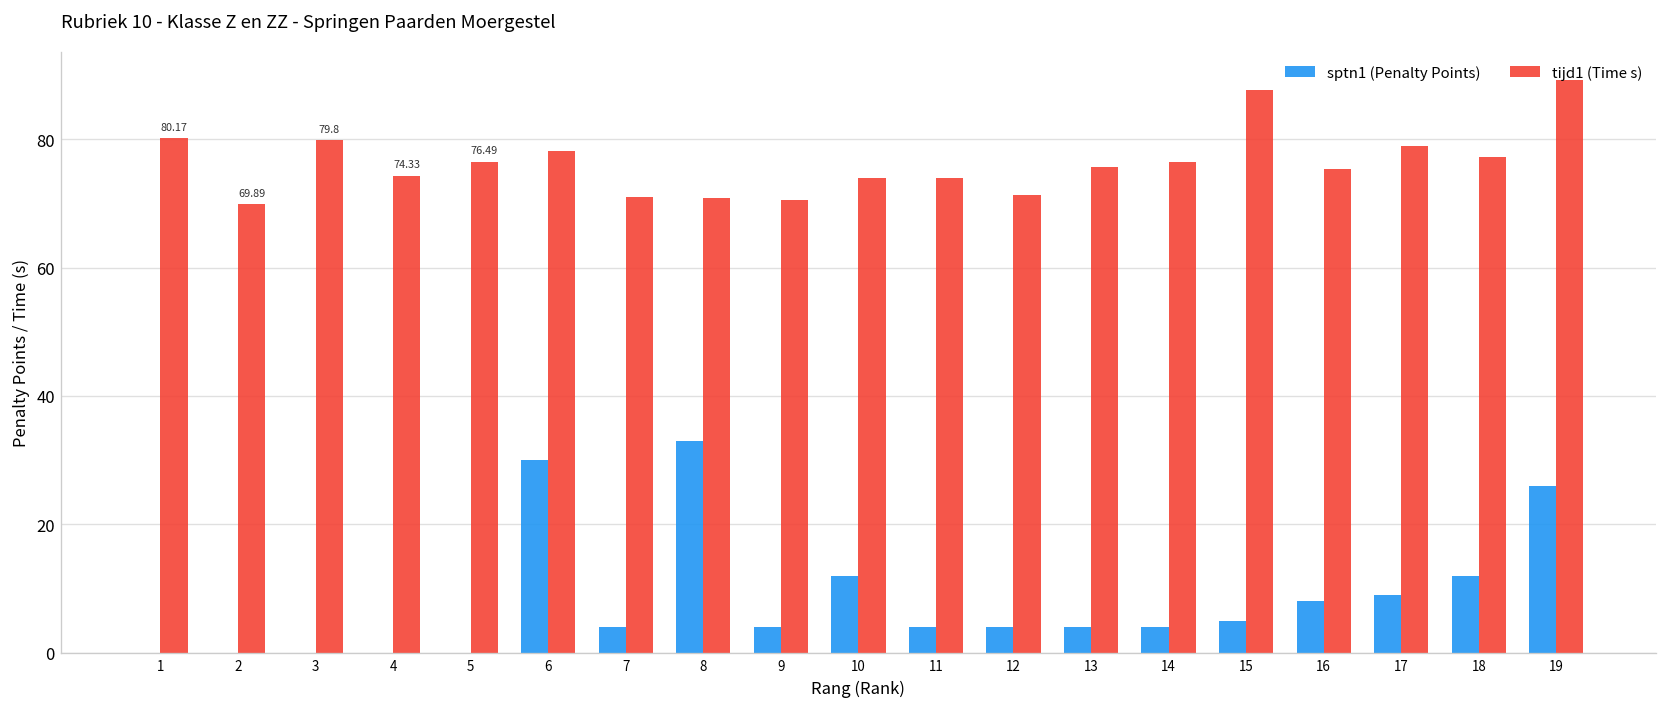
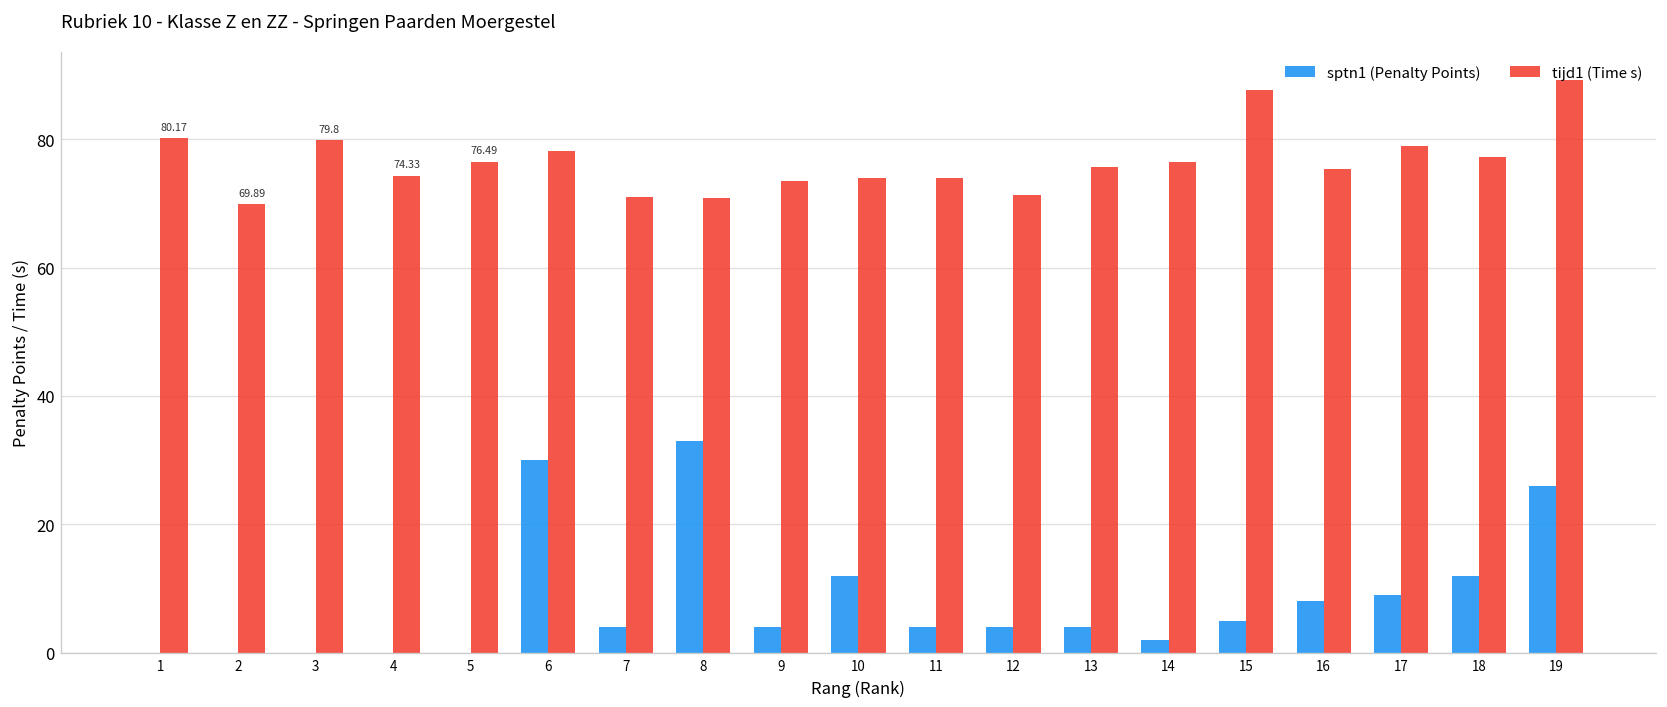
  {
    "sptn1 (Penalty Points)": {
      "1": 0,
      "2": 0,
      "3": 0,
      "4": 0,
      "5": 0,
      "6": 30,
      "7": 4,
      "8": 33,
      "9": 4,
      "10": 12,
      "11": 4,
      "12": 4,
      "13": 4,
-     "14": 4,
+     "14": 2,
      "15": 5,
      "16": 8,
      "17": 9,
      "18": 12,
      "19": 26
    },
    "tijd1 (Time s)": {
      "6": 78,
      "7": 71,
      "8": 71,
-     "9": 71,
+     "9": 74,
      "10": 74,
      "11": 74,
      "12": 71,
      "13": 76,
      "14": 77,
      "15": 88,
      "16": 75,
      "17": 79,
      "18": 77,
      "19": 89
    }
  }
